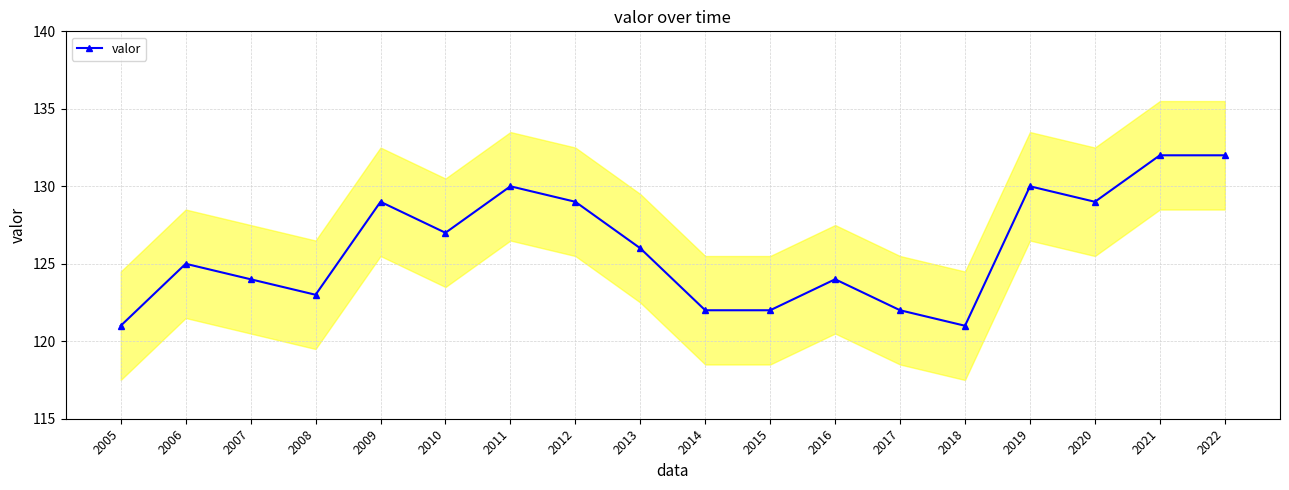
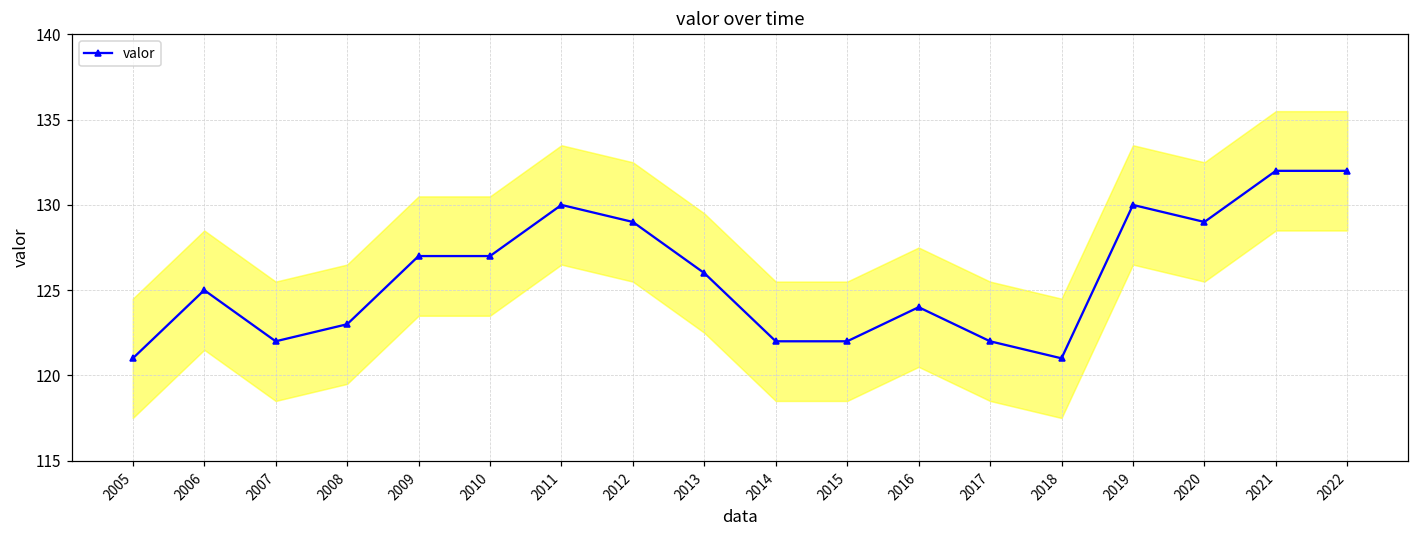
  {
    "valor": {
      "2005": 121,
      "2006": 125,
-     "2007": 124,
+     "2007": 122,
      "2008": 123,
-     "2009": 129,
+     "2009": 127,
      "2010": 127,
      "2011": 130,
      "2012": 129,
      "2013": 126,
      "2014": 122,
      "2015": 122,
      "2016": 124,
      "2017": 122,
      "2018": 121,
      "2019": 130,
      "2020": 129,
      "2021": 132,
      "2022": 132
    }
  }
